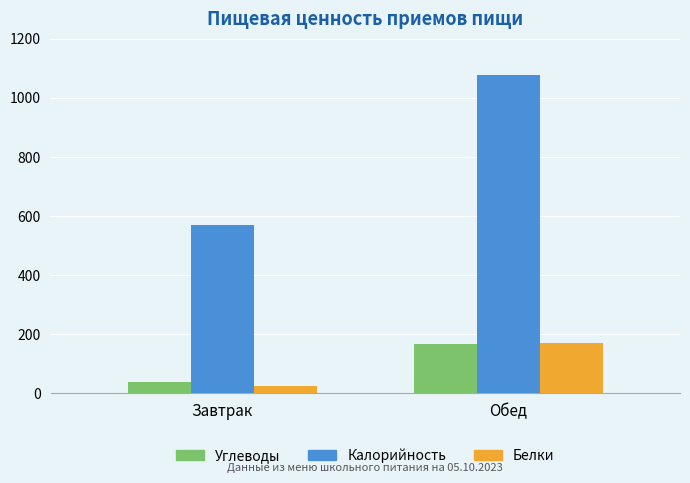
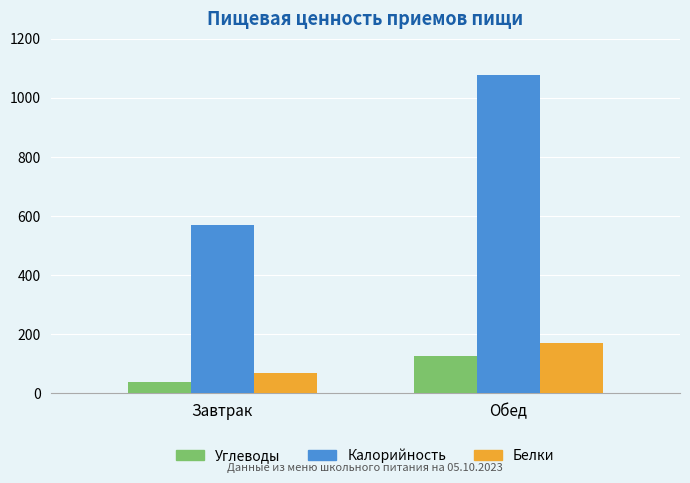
  {
    "Углеводы": {
      "Завтрак": 40,
-     "Обед": 160
+     "Обед": 130
    },
    "Калорийность": {
      "Завтрак": 570,
      "Обед": 1080
    },
    "Белки": {
-     "Завтрак": 20,
+     "Завтрак": 70,
      "Обед": 170
    }
  }
